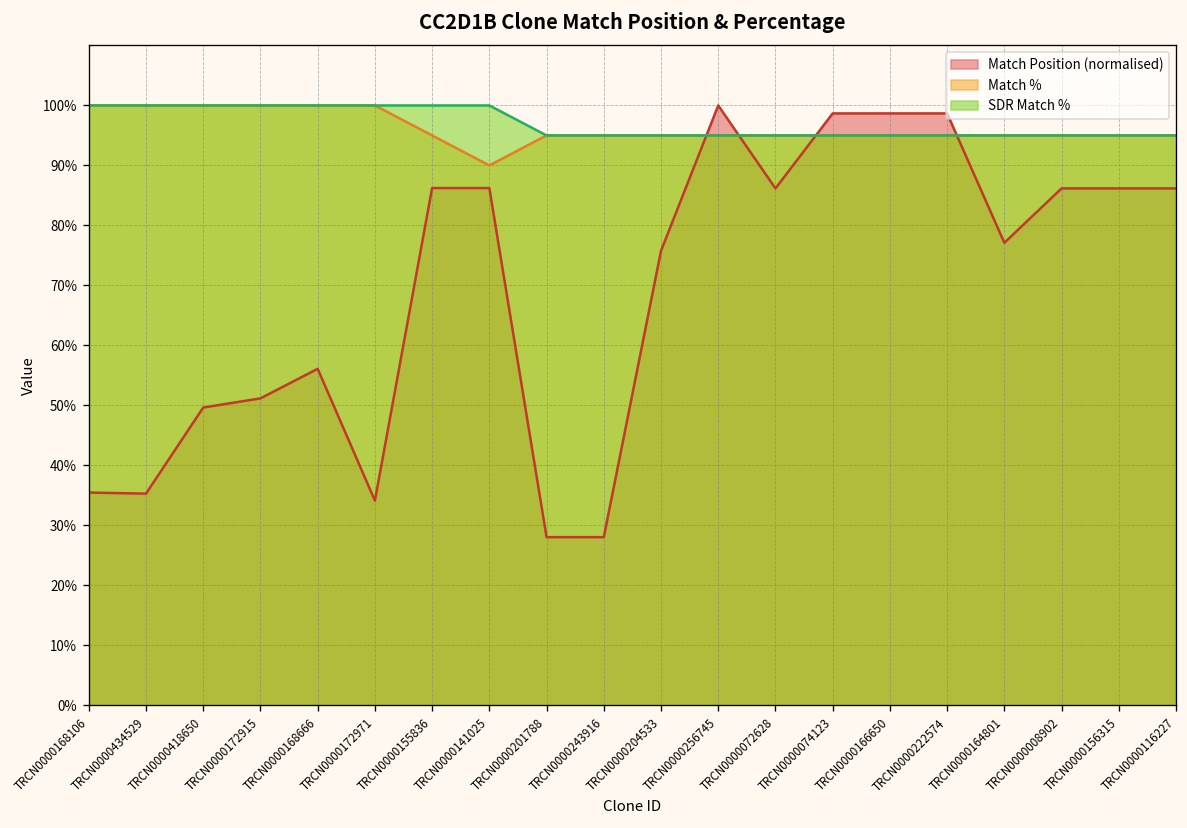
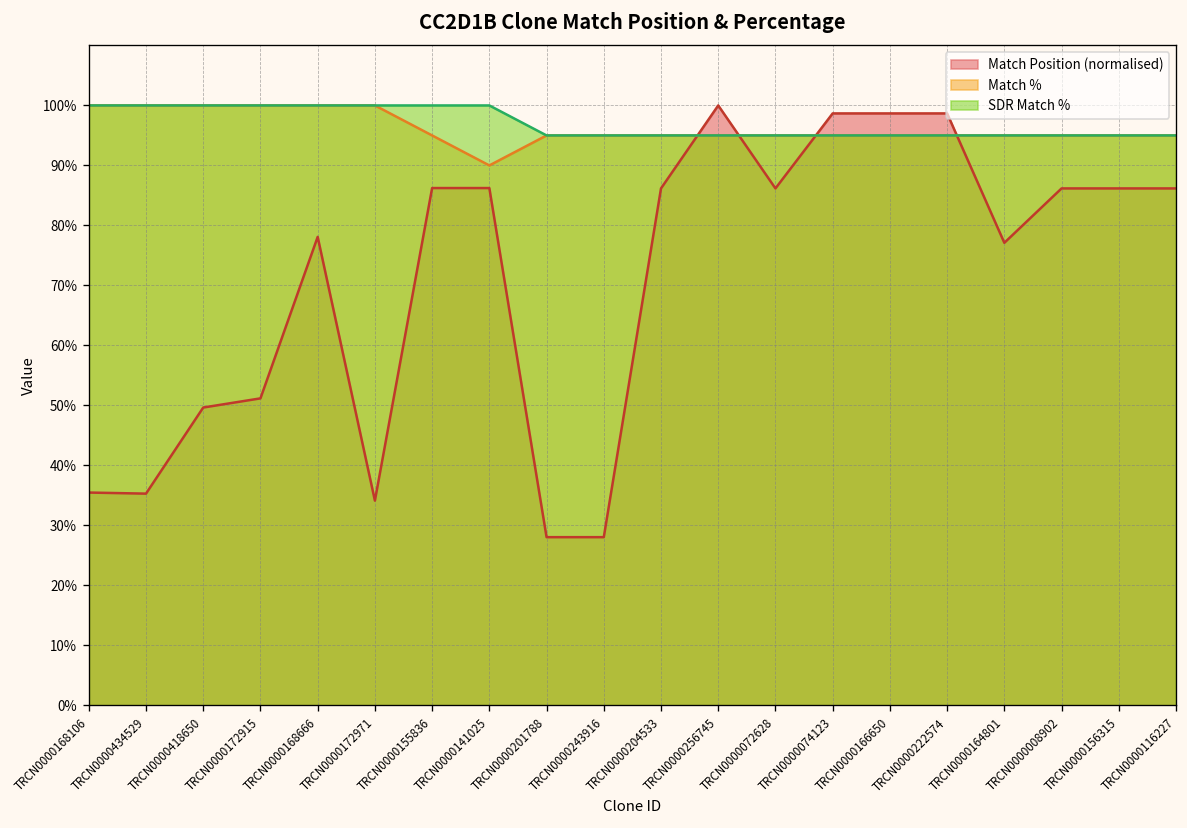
  {
    "Match Position (normalised)": {
      "TRCN0000168106": "35%",
      "TRCN0000434529": "35%",
      "TRCN0000418650": "50%",
      "TRCN0000172915": "51%",
-     "TRCN0000168666": "56%",
+     "TRCN0000168666": "78%",
      "TRCN0000172971": "34%",
      "TRCN0000155836": "86%",
      "TRCN0000141025": "86%",
      "TRCN0000201788": "28%",
      "TRCN0000243916": "28%",
-     "TRCN0000204533": "76%",
+     "TRCN0000204533": "86%",
      "TRCN0000256745": "100%",
      "TRCN0000072628": "86%",
      "TRCN0000074123": "99%",
      "TRCN0000166650": "99%",
      "TRCN0000222574": "99%",
      "TRCN0000164801": "77%",
      "TRCN0000008902": "86%",
      "TRCN0000156315": "86%",
      "TRCN0000116227": "86%"
    },
    "Match %": {
      "TRCN0000155836": "95%",
      "TRCN0000141025": "90%"
    },
    "SDR Match %": {
      "TRCN0000155836": "100%",
      "TRCN0000141025": "100%"
    }
  }
